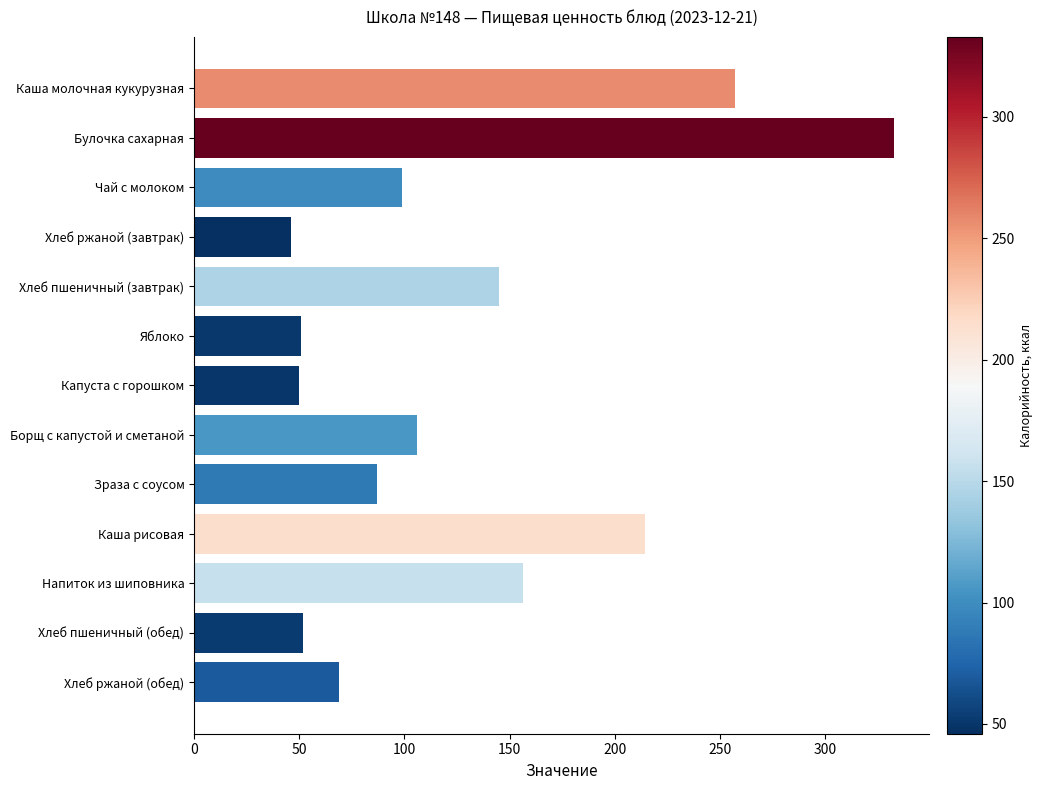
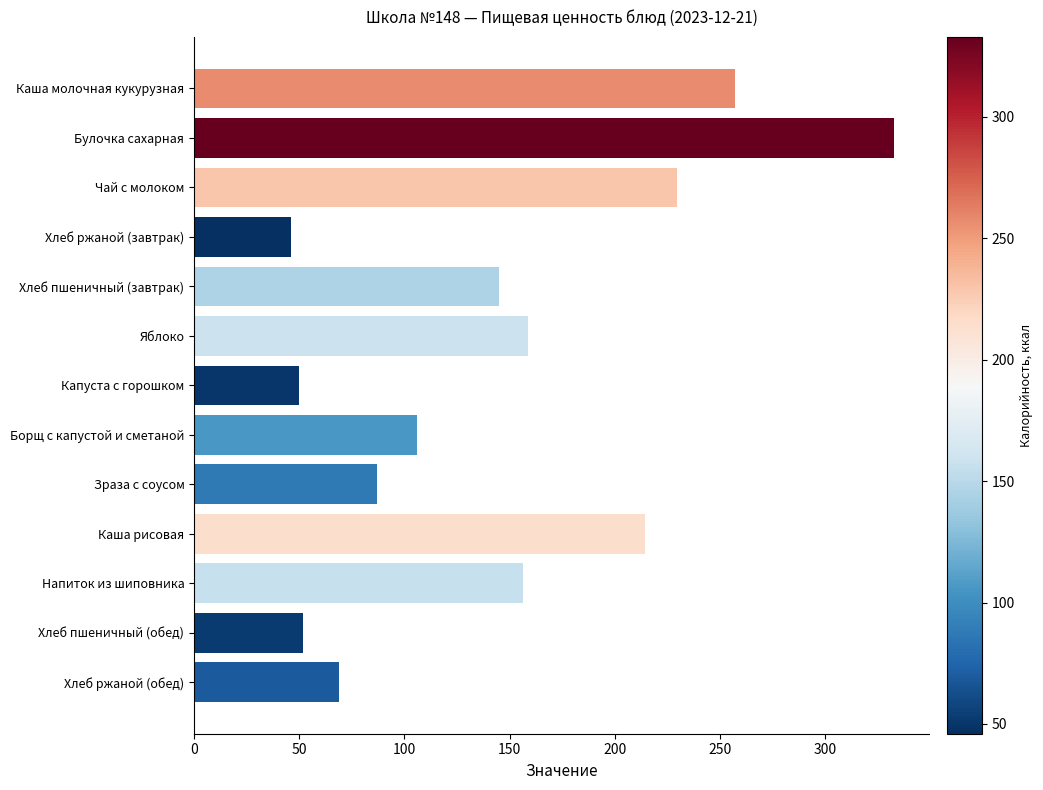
  {
    "Каша молочная кукурузная": 257,
    "Булочка сахарная": 333,
-   "Чай с молоком": 99,
+   "Чай с молоком": 230,
    "Хлеб ржаной (завтрак)": 46,
    "Хлеб пшеничный (завтрак)": 145,
-   "Яблоко": 51,
+   "Яблоко": 159,
    "Капуста с горошком": 50,
    "Борщ с капустой и сметаной": 106,
    "Зраза с соусом": 87,
    "Каша рисовая": 215,
    "Напиток из шиповника": 156,
    "Хлеб пшеничный (обед)": 52,
    "Хлеб ржаной (обед)": 69
  }
